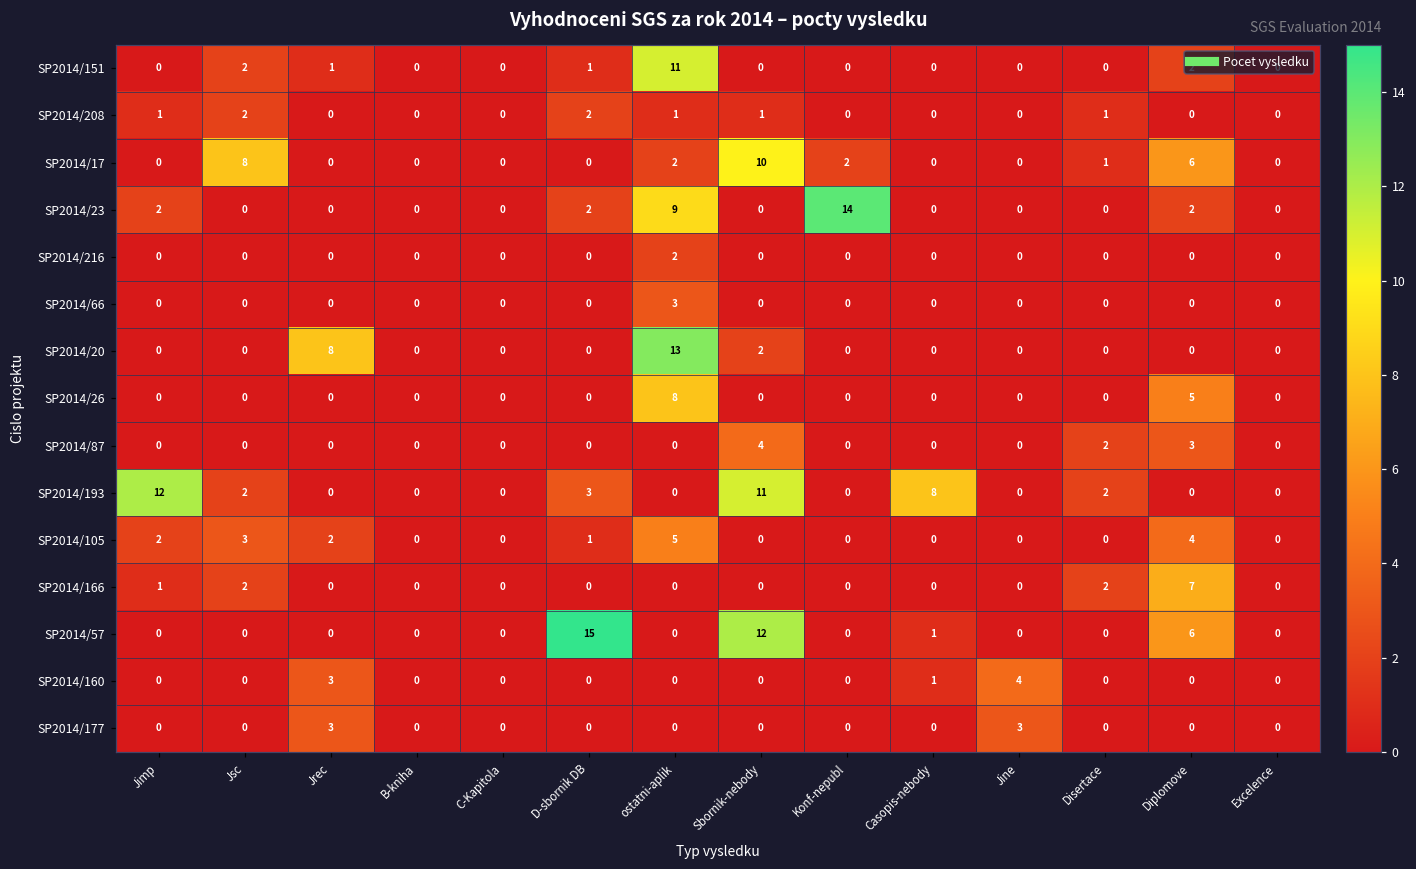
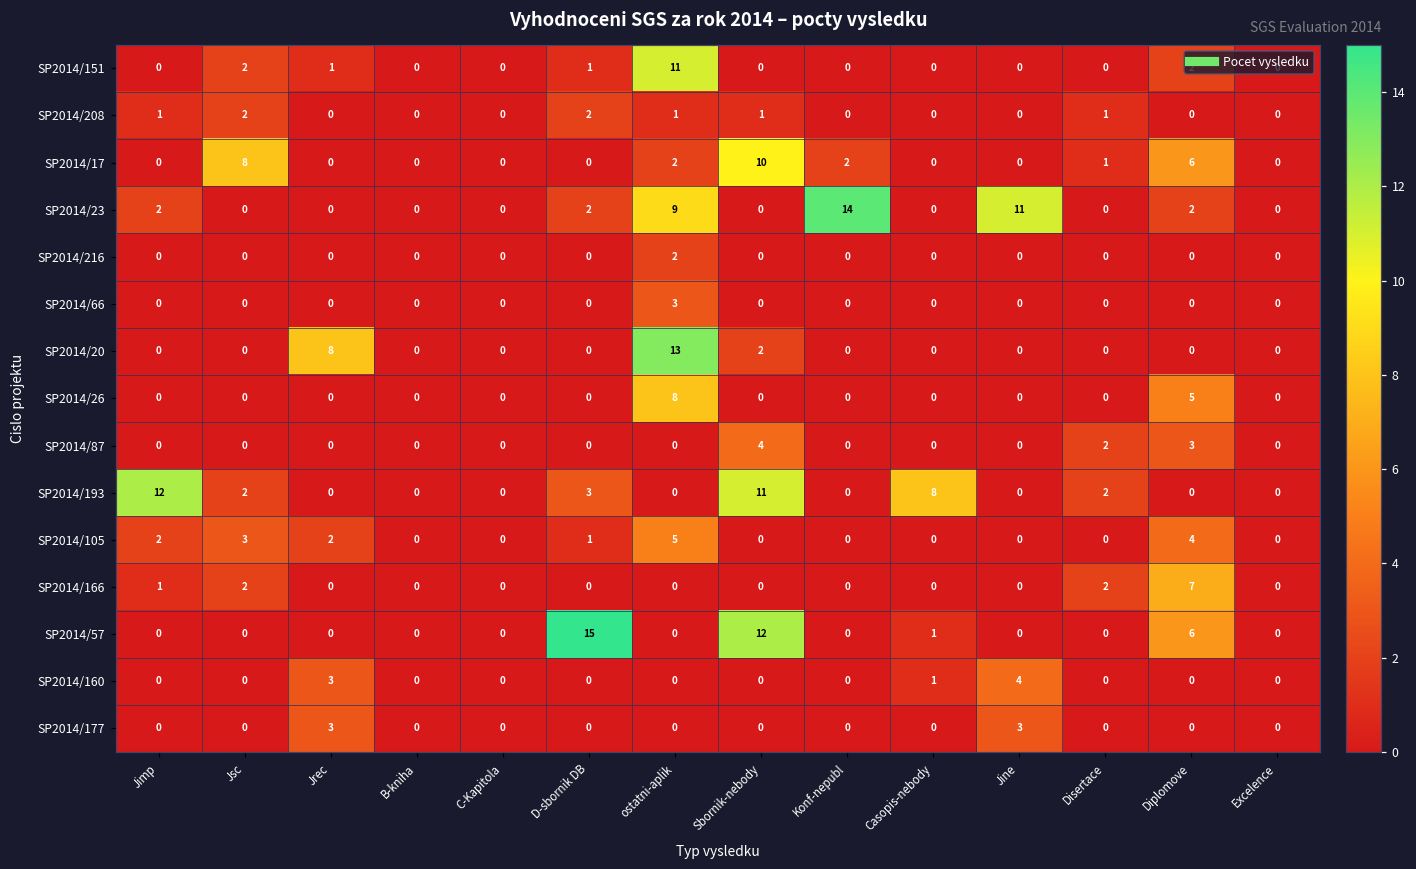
  {
    "SP2014/23": {
      "Jimp": 2,
      "Jsc": 0,
      "Jrec": 0,
      "B-kniha": 0,
      "C-Kapitola": 0,
      "D-sbornik DB": 2,
      "ostatni-aplik": 9,
      "Sbornik-nebody": 0,
      "Konf-nepubl": 14,
      "Casopis-nebody": 0,
-     "Jine": 0,
+     "Jine": 11,
      "Disertace": 0,
      "Diplomove": 2,
      "Excelence": 0
    }
  }
